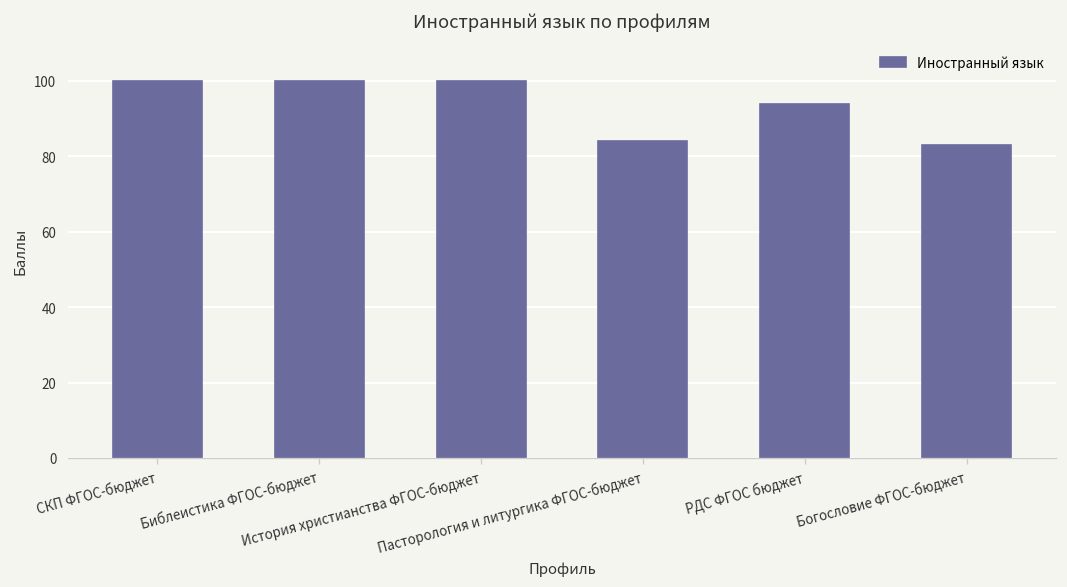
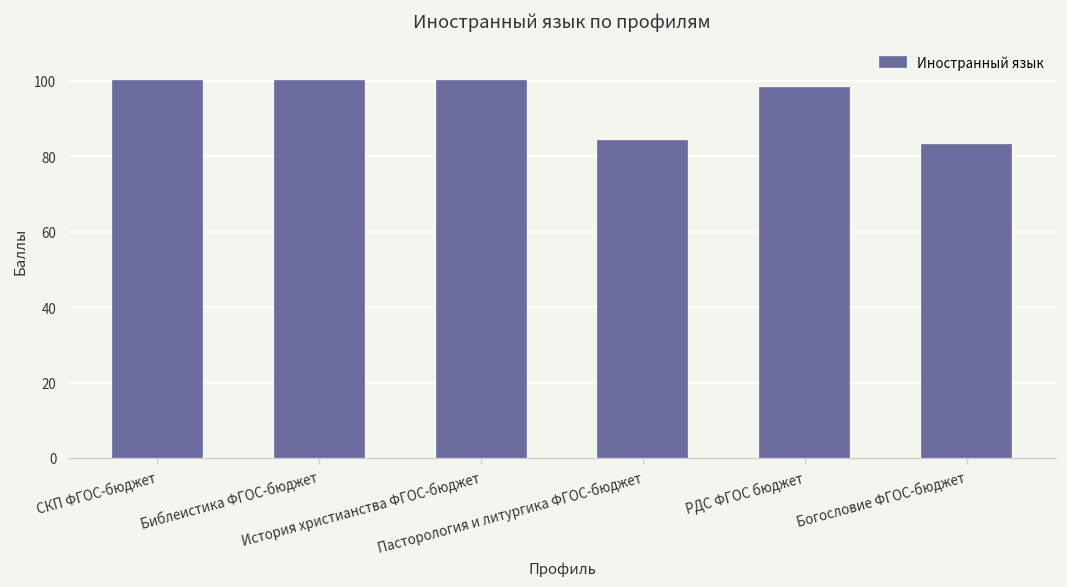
  {
    "СКП ФГОС-бюджет": 100,
    "Библеистика ФГОС-бюджет": 100,
    "История христианства ФГОС-бюджет": 100,
    "Пасторология и литургика ФГОС-бюджет": 84,
-   "РДС ФГОС бюджет": 94,
+   "РДС ФГОС бюджет": 98,
    "Богословие ФГОС-бюджет": 83
  }
